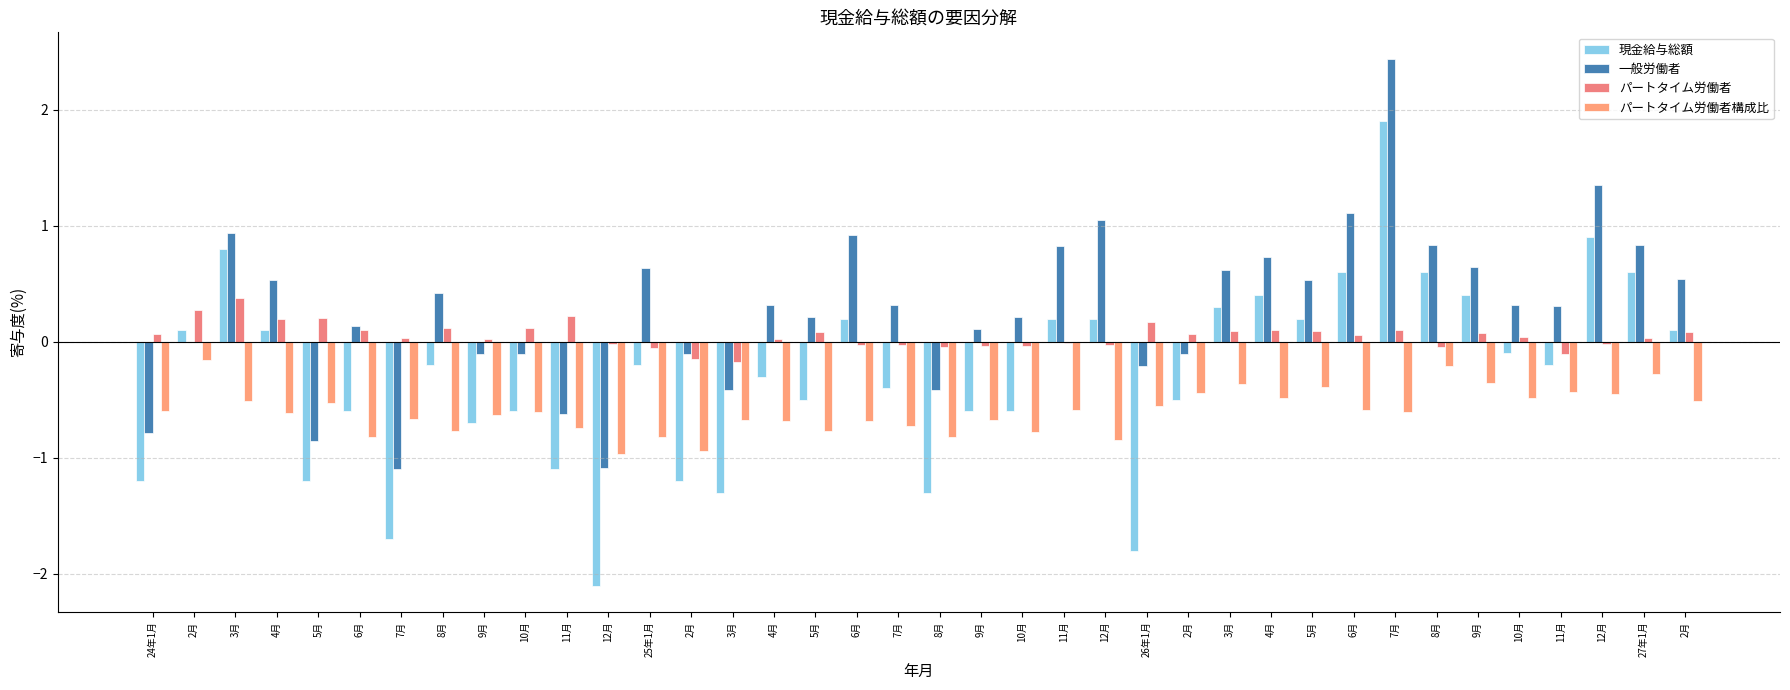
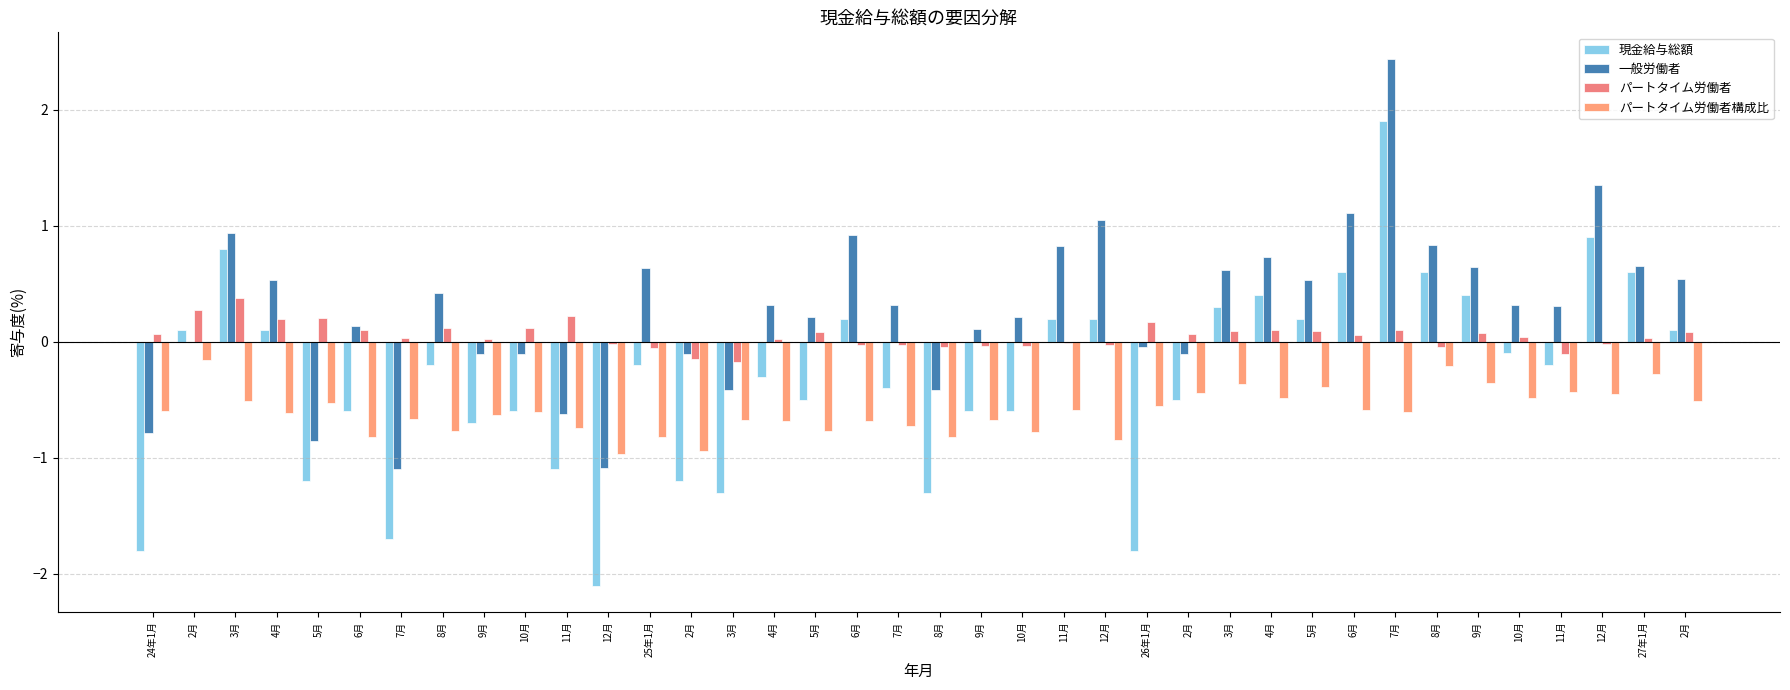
  {
    "現金給与総額": {
-     "24年1月": -1.2,
+     "24年1月": -1.8,
      "25年1月": -0.2,
      "26年1月": -1.8,
      "27年1月": 0.6
    },
    "一般労働者": {
      "24年1月": -0.78,
      "25年1月": 0.63,
-     "26年1月": -0.21,
-     "27年1月": 0.84
+     "26年1月": -0.04,
+     "27年1月": 0.66
    }
  }
